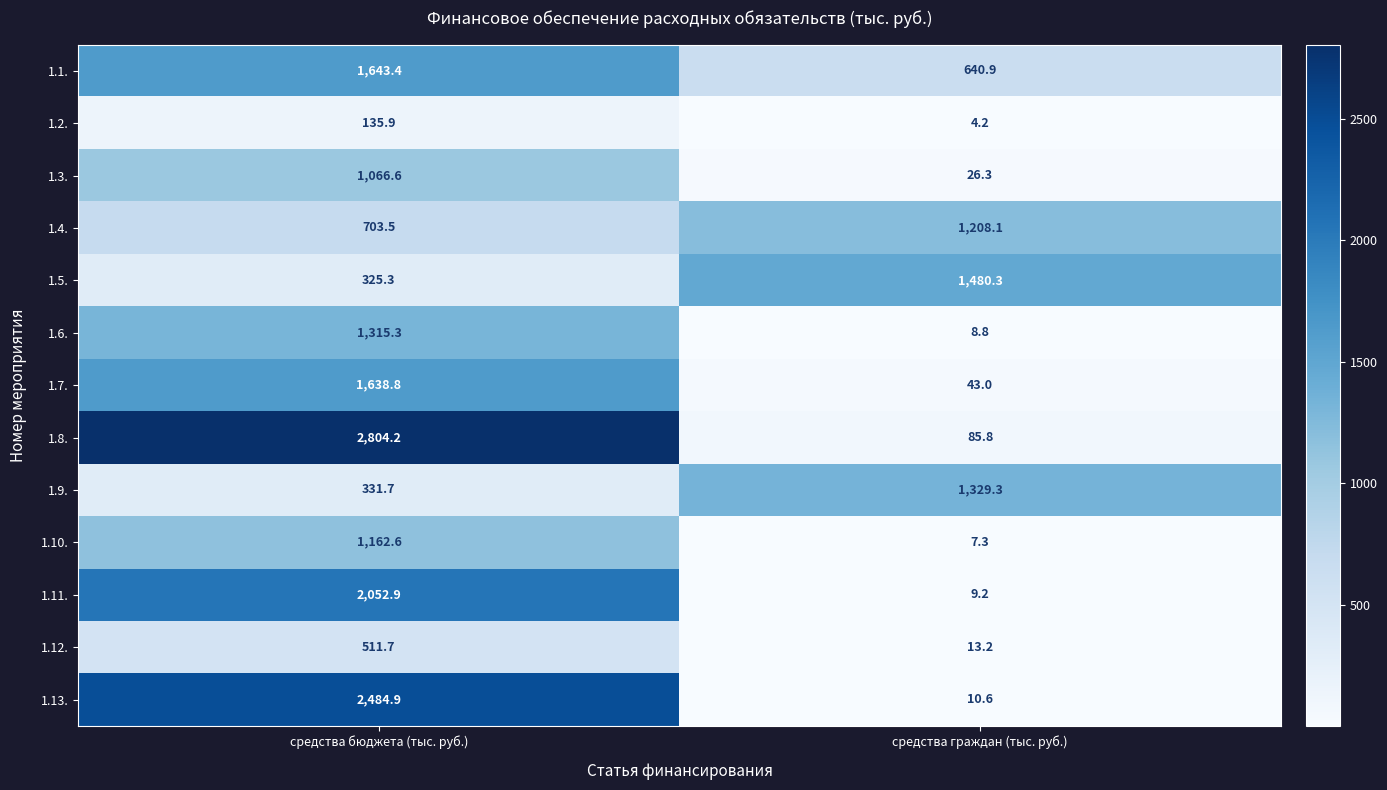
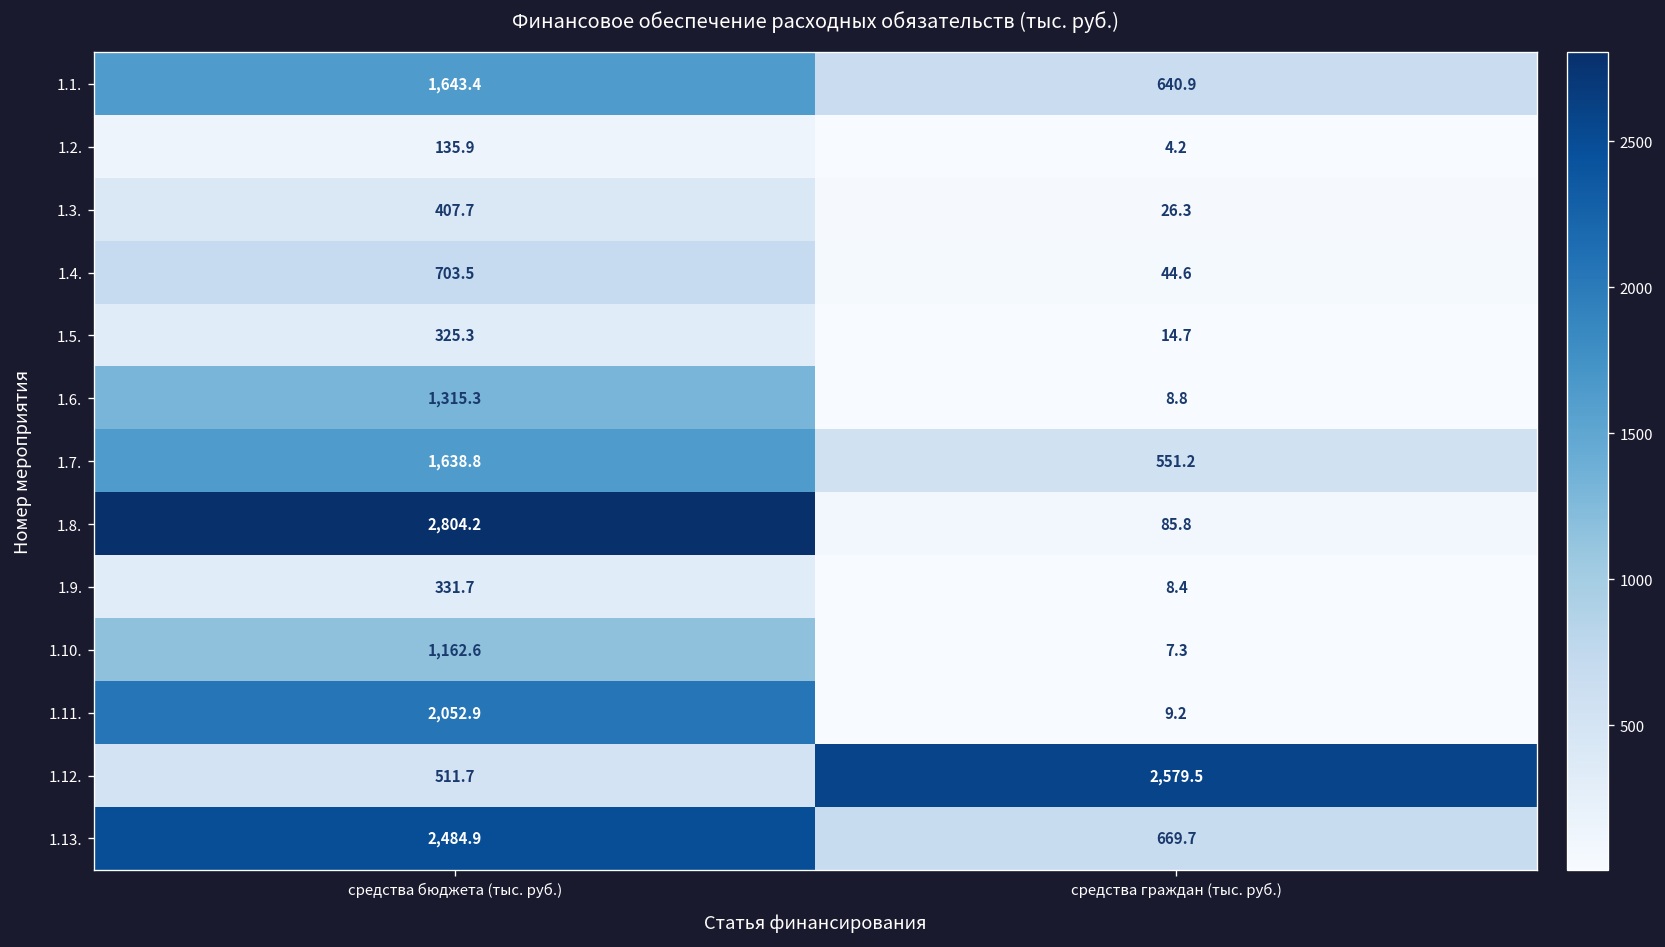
  {
    "1.1.": {
      "средства бюджета (тыс. руб.)": "1,643.4",
      "средства граждан (тыс. руб.)": "640.9"
    },
    "1.2.": {
      "средства бюджета (тыс. руб.)": "135.9",
      "средства граждан (тыс. руб.)": "4.2"
    },
    "1.3.": {
-     "средства бюджета (тыс. руб.)": "1,066.6",
+     "средства бюджета (тыс. руб.)": "407.7",
      "средства граждан (тыс. руб.)": "26.3"
    },
    "1.4.": {
      "средства бюджета (тыс. руб.)": "703.5",
-     "средства граждан (тыс. руб.)": "1,208.1"
+     "средства граждан (тыс. руб.)": "44.6"
    },
    "1.5.": {
      "средства бюджета (тыс. руб.)": "325.3",
-     "средства граждан (тыс. руб.)": "1,480.3"
+     "средства граждан (тыс. руб.)": "14.7"
    },
    "1.6.": {
      "средства бюджета (тыс. руб.)": "1,315.3",
      "средства граждан (тыс. руб.)": "8.8"
    },
    "1.7.": {
      "средства бюджета (тыс. руб.)": "1,638.8",
-     "средства граждан (тыс. руб.)": "43.0"
+     "средства граждан (тыс. руб.)": "551.2"
    },
    "1.8.": {
      "средства бюджета (тыс. руб.)": "2,804.2",
      "средства граждан (тыс. руб.)": "85.8"
    },
    "1.9.": {
      "средства бюджета (тыс. руб.)": "331.7",
-     "средства граждан (тыс. руб.)": "1,329.3"
+     "средства граждан (тыс. руб.)": "8.4"
    },
    "1.10.": {
      "средства бюджета (тыс. руб.)": "1,162.6",
      "средства граждан (тыс. руб.)": "7.3"
    },
    "1.11.": {
      "средства бюджета (тыс. руб.)": "2,052.9",
      "средства граждан (тыс. руб.)": "9.2"
    },
    "1.12.": {
      "средства бюджета (тыс. руб.)": "511.7",
-     "средства граждан (тыс. руб.)": "13.2"
+     "средства граждан (тыс. руб.)": "2,579.5"
    },
    "1.13.": {
      "средства бюджета (тыс. руб.)": "2,484.9",
-     "средства граждан (тыс. руб.)": "10.6"
+     "средства граждан (тыс. руб.)": "669.7"
    }
  }
